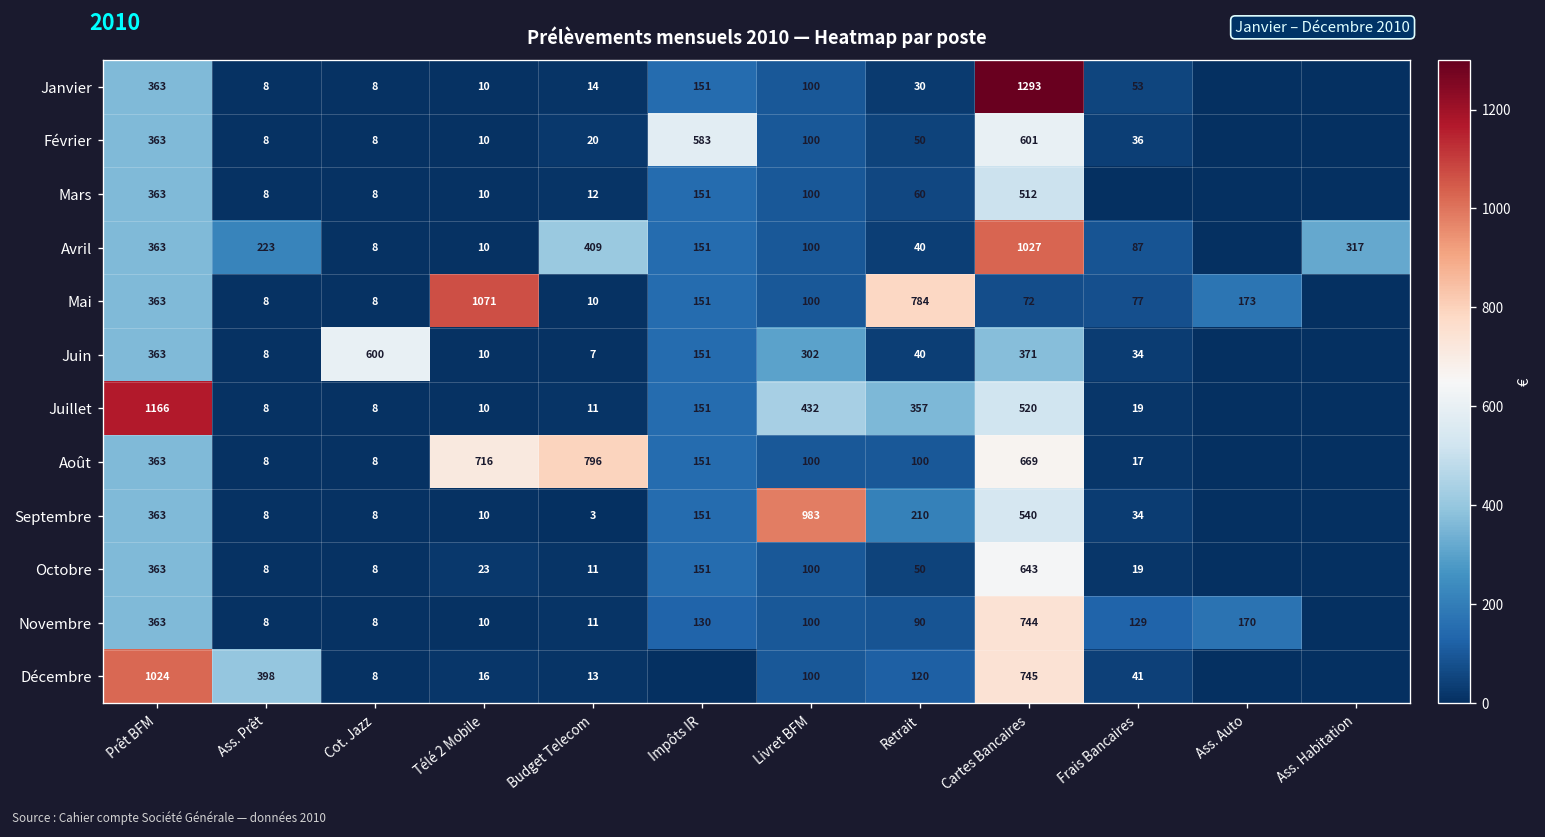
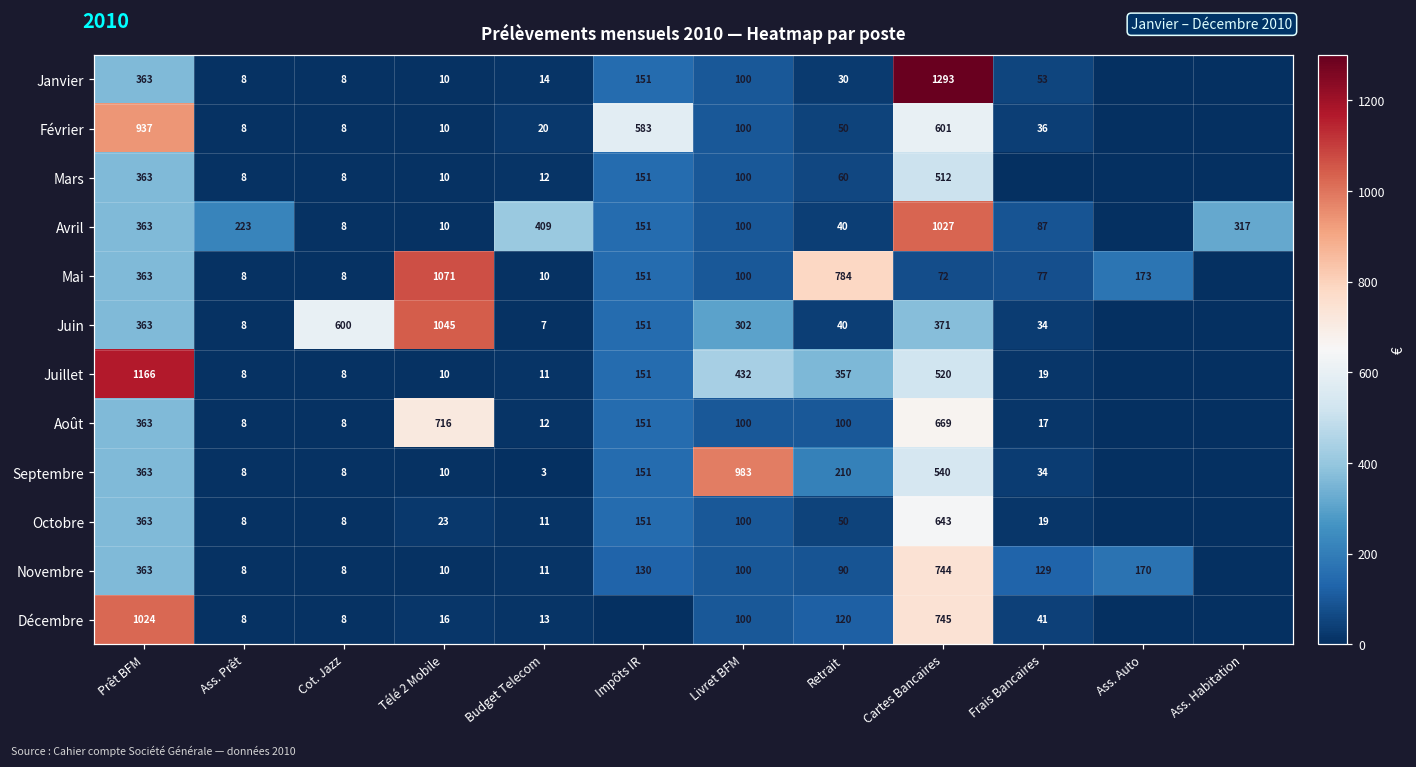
  {
    "Janvier": {
      "Prêt BFM": 363,
      "Ass. Prêt": 8,
      "Cot. Jazz": 8,
      "Télé 2 Mobile": 10,
      "Budget Telecom": 14,
      "Impôts IR": 151,
      "Livret BFM": 100,
      "Retrait": 30,
      "Cartes Bancaires": 1293,
      "Frais Bancaires": 53
    },
    "Février": {
-     "Prêt BFM": 363,
+     "Prêt BFM": 937,
      "Ass. Prêt": 8,
      "Cot. Jazz": 8,
      "Télé 2 Mobile": 10,
      "Budget Telecom": 20,
      "Impôts IR": 583,
      "Livret BFM": 100,
      "Retrait": 50,
      "Cartes Bancaires": 601,
      "Frais Bancaires": 36
    },
    "Mars": {
      "Prêt BFM": 363,
      "Ass. Prêt": 8,
      "Cot. Jazz": 8,
      "Télé 2 Mobile": 10,
      "Budget Telecom": 12,
      "Impôts IR": 151,
      "Livret BFM": 100,
      "Retrait": 60,
      "Cartes Bancaires": 512
    },
    "Avril": {
      "Prêt BFM": 363,
      "Ass. Prêt": 223,
      "Cot. Jazz": 8,
      "Télé 2 Mobile": 10,
      "Budget Telecom": 409,
      "Impôts IR": 151,
      "Livret BFM": 100,
      "Retrait": 40,
      "Cartes Bancaires": 1027,
      "Frais Bancaires": 87,
      "Ass. Habitation": 317
    },
    "Mai": {
      "Prêt BFM": 363,
      "Ass. Prêt": 8,
      "Cot. Jazz": 8,
      "Télé 2 Mobile": 1071,
      "Budget Telecom": 10,
      "Impôts IR": 151,
      "Livret BFM": 100,
      "Retrait": 784,
      "Cartes Bancaires": 72,
      "Frais Bancaires": 77,
      "Ass. Auto": 173
    },
    "Juin": {
      "Prêt BFM": 363,
      "Ass. Prêt": 8,
      "Cot. Jazz": 600,
-     "Télé 2 Mobile": 10,
+     "Télé 2 Mobile": 1045,
      "Budget Telecom": 7,
      "Impôts IR": 151,
      "Livret BFM": 302,
      "Retrait": 40,
      "Cartes Bancaires": 371,
      "Frais Bancaires": 34
    },
    "Juillet": {
      "Prêt BFM": 1166,
      "Ass. Prêt": 8,
      "Cot. Jazz": 8,
      "Télé 2 Mobile": 10,
      "Budget Telecom": 11,
      "Impôts IR": 151,
      "Livret BFM": 432,
      "Retrait": 357,
      "Cartes Bancaires": 520,
      "Frais Bancaires": 19
    },
    "Août": {
      "Prêt BFM": 363,
      "Ass. Prêt": 8,
      "Cot. Jazz": 8,
      "Télé 2 Mobile": 716,
-     "Budget Telecom": 796,
+     "Budget Telecom": 12,
      "Impôts IR": 151,
      "Livret BFM": 100,
      "Retrait": 100,
      "Cartes Bancaires": 669,
      "Frais Bancaires": 17
    },
    "Septembre": {
      "Prêt BFM": 363,
      "Ass. Prêt": 8,
      "Cot. Jazz": 8,
      "Télé 2 Mobile": 10,
      "Budget Telecom": 3,
      "Impôts IR": 151,
      "Livret BFM": 983,
      "Retrait": 210,
      "Cartes Bancaires": 540,
      "Frais Bancaires": 34
    },
    "Octobre": {
      "Prêt BFM": 363,
      "Ass. Prêt": 8,
      "Cot. Jazz": 8,
      "Télé 2 Mobile": 23,
      "Budget Telecom": 11,
      "Impôts IR": 151,
      "Livret BFM": 100,
      "Retrait": 50,
      "Cartes Bancaires": 643,
      "Frais Bancaires": 19
    },
    "Novembre": {
      "Prêt BFM": 363,
      "Ass. Prêt": 8,
      "Cot. Jazz": 8,
      "Télé 2 Mobile": 10,
      "Budget Telecom": 11,
      "Impôts IR": 130,
      "Livret BFM": 100,
      "Retrait": 90,
      "Cartes Bancaires": 744,
      "Frais Bancaires": 129,
      "Ass. Auto": 170
    },
    "Décembre": {
      "Prêt BFM": 1024,
-     "Ass. Prêt": 398,
+     "Ass. Prêt": 8,
      "Cot. Jazz": 8,
      "Télé 2 Mobile": 16,
      "Budget Telecom": 13,
      "Livret BFM": 100,
      "Retrait": 120,
      "Cartes Bancaires": 745,
      "Frais Bancaires": 41
    }
  }
